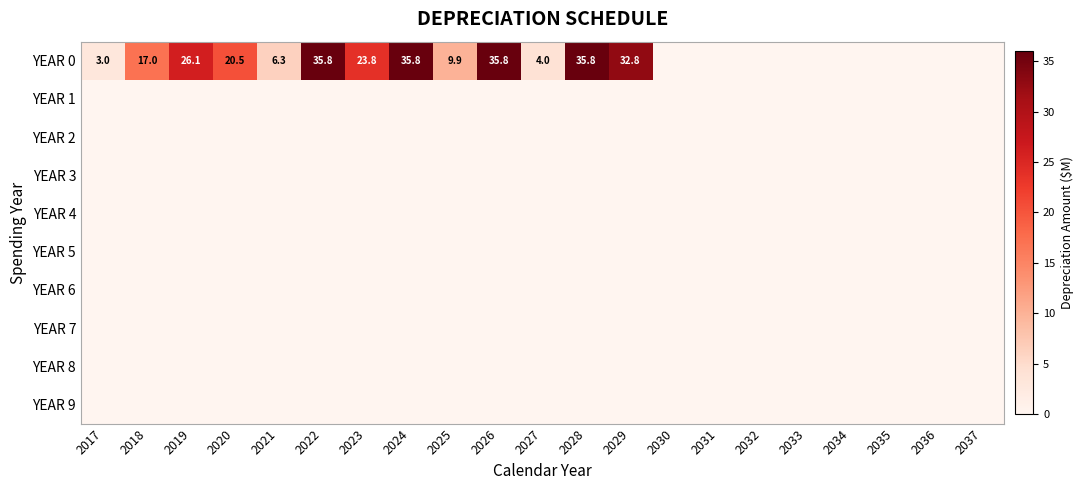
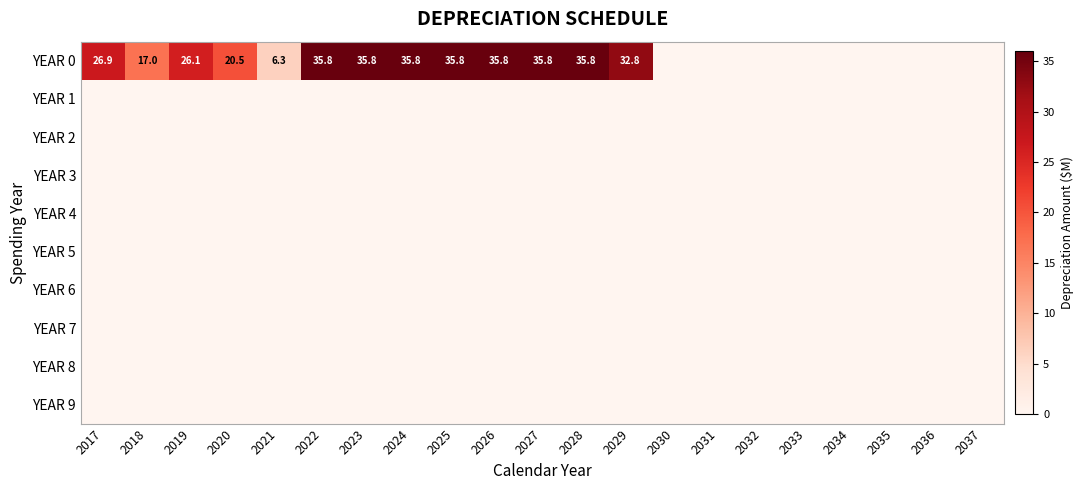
  {
    "YEAR 0": {
-     "2017": 3.0,
+     "2017": 26.9,
      "2018": 17.0,
      "2019": 26.1,
      "2020": 20.5,
      "2021": 6.3,
      "2022": 35.8,
-     "2023": 23.8,
+     "2023": 35.8,
      "2024": 35.8,
-     "2025": 9.9,
+     "2025": 35.8,
      "2026": 35.8,
-     "2027": 4.0,
+     "2027": 35.8,
      "2028": 35.8,
      "2029": 32.8
    }
  }
